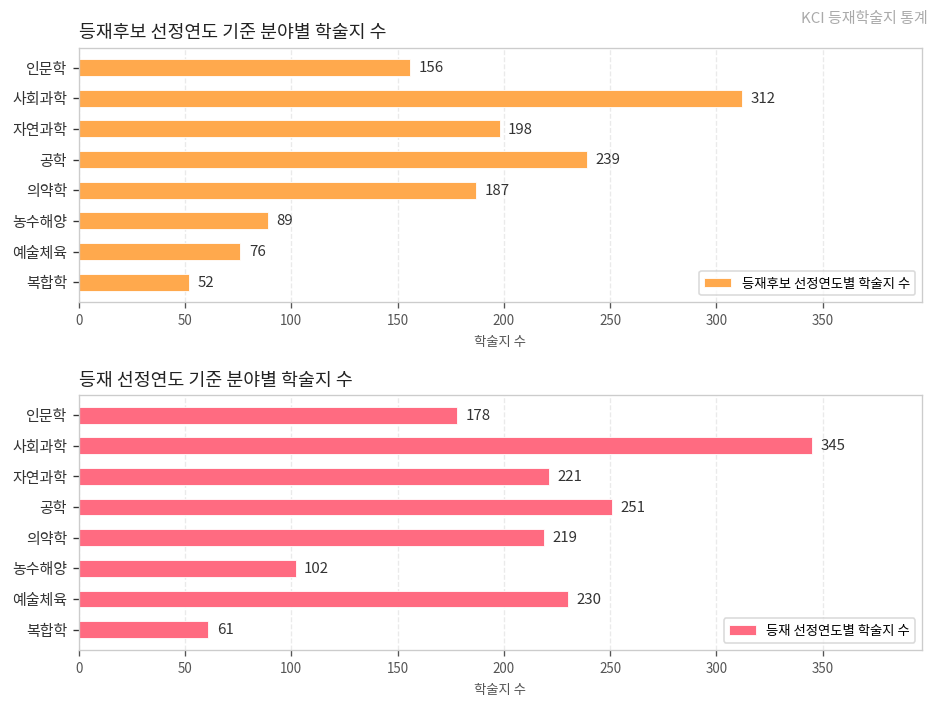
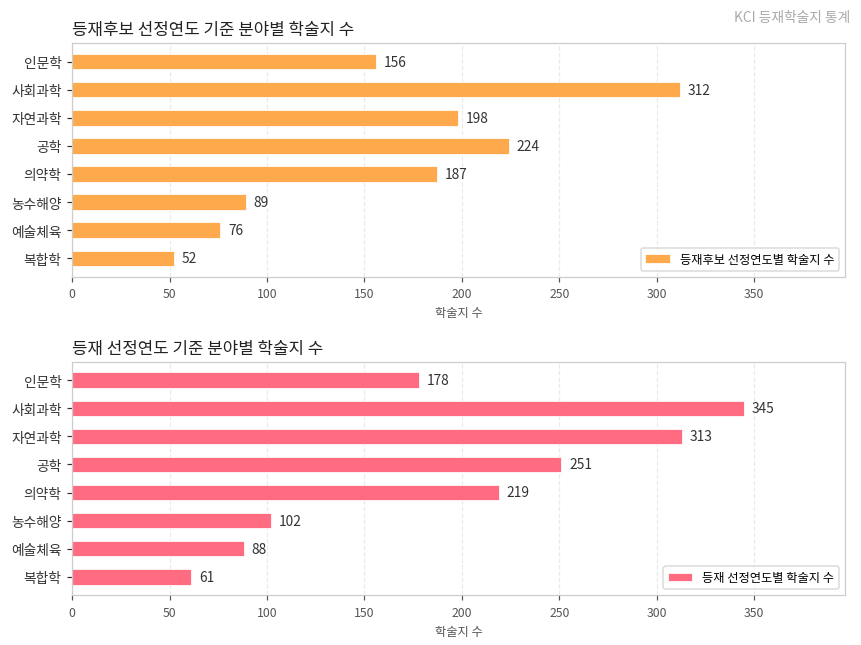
  {
    "등재후보 선정연도 기준 분야별 학술지 수": {
      "인문학": 156,
      "사회과학": 312,
      "자연과학": 198,
-     "공학": 239,
+     "공학": 224,
      "의약학": 187,
      "농수해양": 89,
      "예술체육": 76,
      "복합학": 52
    },
    "등재 선정연도 기준 분야별 학술지 수": {
      "인문학": 178,
      "사회과학": 345,
-     "자연과학": 221,
+     "자연과학": 313,
      "공학": 251,
      "의약학": 219,
      "농수해양": 102,
-     "예술체육": 230,
+     "예술체육": 88,
      "복합학": 61
    }
  }
